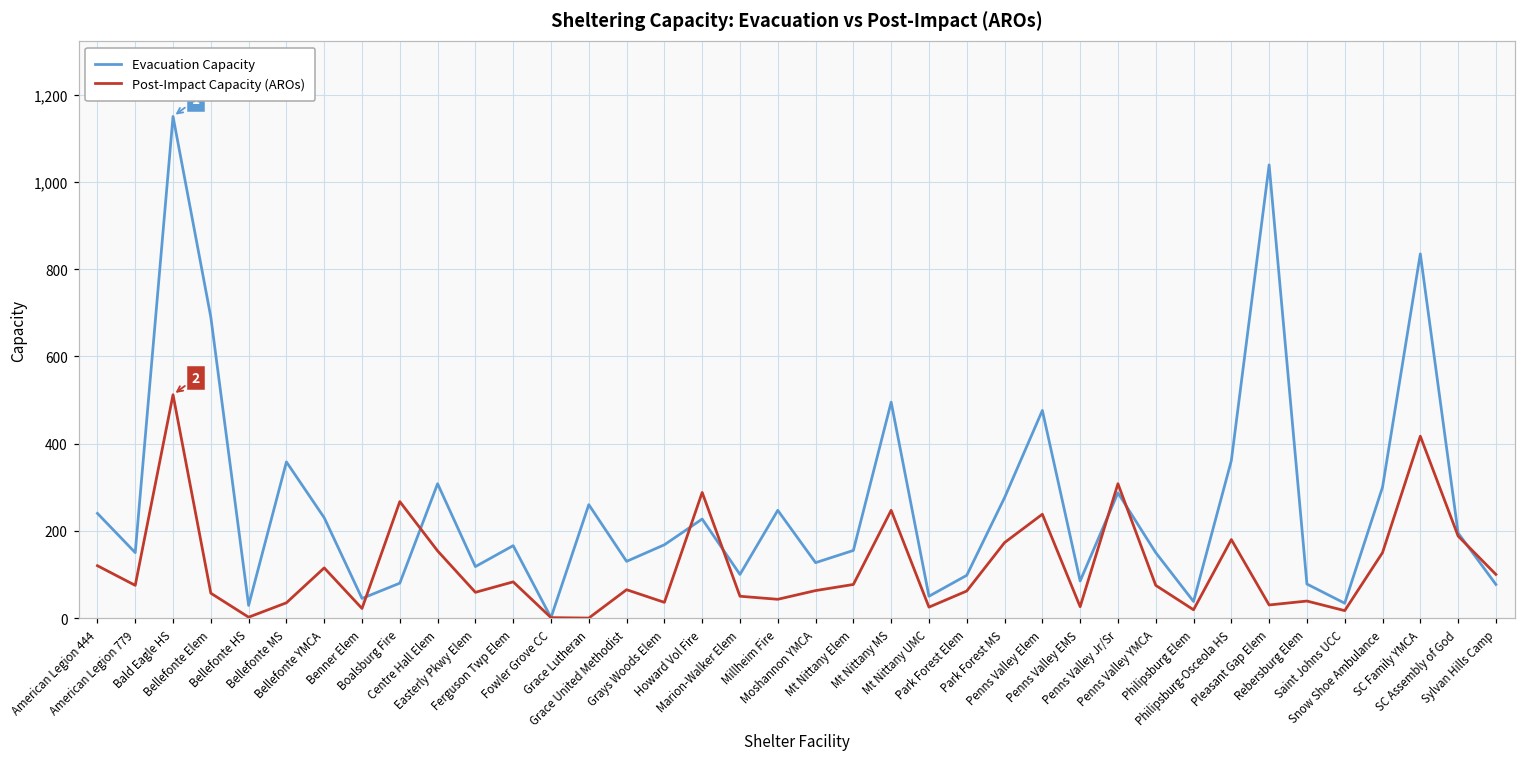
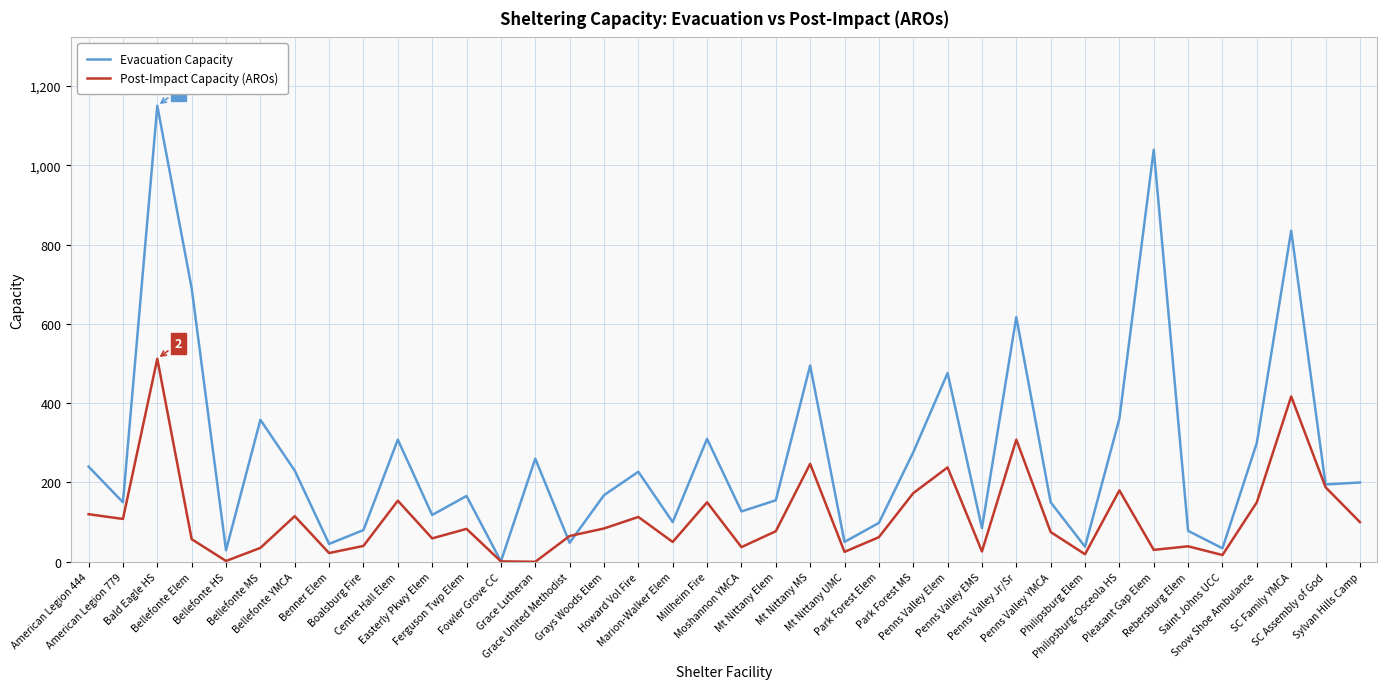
  {
    "Evacuation Capacity": {
      "American Legion 444": "240",
      "American Legion 779": "150",
      "Bald Eagle HS": "1,150",
      "Bellefonte Elem": "690",
      "Bellefonte HS": "30",
      "Bellefonte MS": "360",
      "Bellefonte YMCA": "230",
      "Benner Elem": "50",
      "Boalsburg Fire": "80",
      "Centre Hall Elem": "310",
      "Easterly Pkwy Elem": "120",
      "Ferguson Twp Elem": "170",
      "Grace Lutheran": "260",
-     "Grace United Methodist": "130",
+     "Grace United Methodist": "50",
      "Grays Woods Elem": "170",
      "Howard Vol Fire": "230",
      "Marion-Walker Elem": "100",
-     "Millheim Fire": "250",
+     "Millheim Fire": "310",
      "Moshannon YMCA": "130",
      "Mt Nittany Elem": "160",
      "Mt Nittany MS": "500",
      "Mt Nittany UMC": "50",
      "Park Forest Elem": "100",
      "Park Forest MS": "280",
      "Penns Valley Elem": "480",
      "Penns Valley EMS": "90",
-     "Penns Valley Jr/Sr": "290",
+     "Penns Valley Jr/Sr": "620",
      "Penns Valley YMCA": "150",
      "Philipsburg Elem": "40",
      "Philipsburg-Osceola HS": "360",
      "Pleasant Gap Elem": "1,040",
      "Rebersburg Elem": "80",
      "Saint Johns UCC": "30",
      "Snow Shoe Ambulance": "300",
      "SC Family YMCA": "840",
      "SC Assembly of God": "200",
-     "Sylvan Hills Camp": "80"
+     "Sylvan Hills Camp": "200"
    },
    "Post-Impact Capacity (AROs)": {
      "American Legion 444": "120",
-     "American Legion 779": "80",
+     "American Legion 779": "110",
      "Bellefonte Elem": "60",
      "Bellefonte HS": "0",
      "Bellefonte MS": "40",
      "Bellefonte YMCA": "120",
      "Benner Elem": "20",
-     "Boalsburg Fire": "270",
+     "Boalsburg Fire": "40",
      "Centre Hall Elem": "150",
      "Easterly Pkwy Elem": "60",
      "Ferguson Twp Elem": "80",
      "Grace Lutheran": "0",
      "Grace United Methodist": "70",
-     "Grays Woods Elem": "40",
-     "Howard Vol Fire": "290",
+     "Grays Woods Elem": "80",
+     "Howard Vol Fire": "110",
      "Marion-Walker Elem": "50",
-     "Millheim Fire": "40",
-     "Moshannon YMCA": "60",
+     "Millheim Fire": "150",
+     "Moshannon YMCA": "40",
      "Mt Nittany Elem": "80",
      "Mt Nittany MS": "250",
      "Mt Nittany UMC": "30",
      "Park Forest Elem": "60",
      "Park Forest MS": "170",
      "Penns Valley Elem": "240",
      "Penns Valley EMS": "30",
      "Penns Valley Jr/Sr": "310",
      "Penns Valley YMCA": "80",
      "Philipsburg Elem": "20",
      "Philipsburg-Osceola HS": "180",
      "Pleasant Gap Elem": "30",
      "Rebersburg Elem": "40",
      "Saint Johns UCC": "20",
      "Snow Shoe Ambulance": "150",
      "SC Family YMCA": "420",
      "SC Assembly of God": "190",
      "Sylvan Hills Camp": "100"
    }
  }
